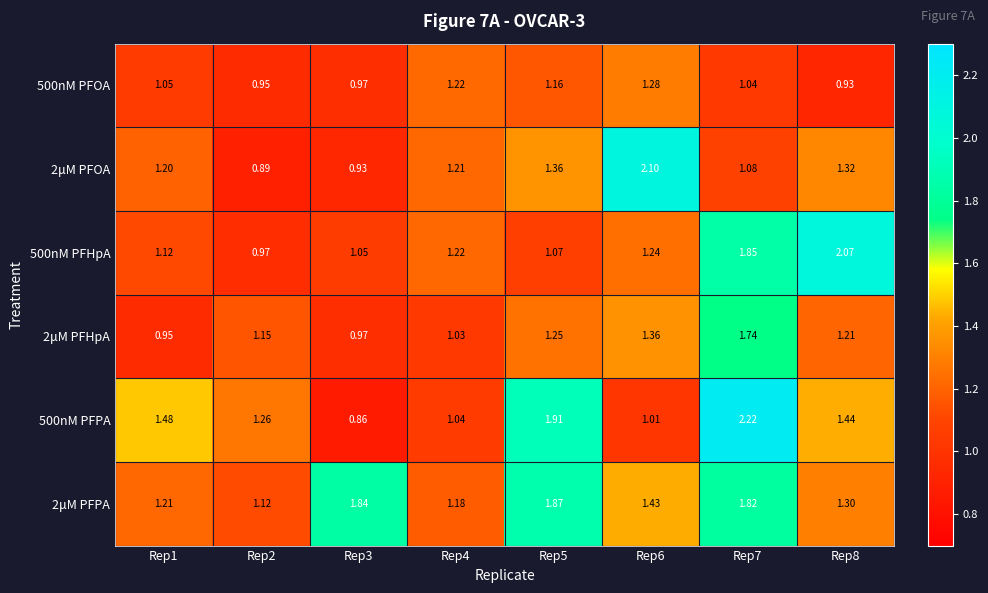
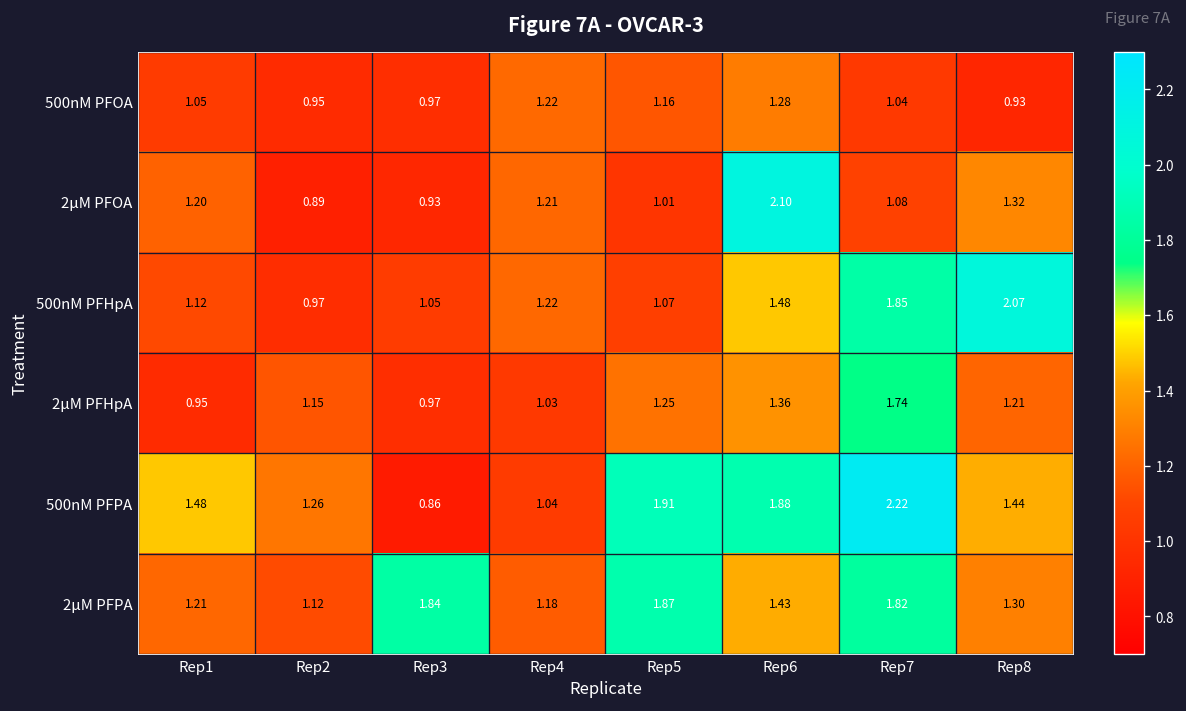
  {
    "500nM PFOA": {
      "Rep1": 1.05,
      "Rep2": 0.95,
      "Rep3": 0.97,
      "Rep4": 1.22,
      "Rep5": 1.16,
      "Rep6": 1.28,
      "Rep7": 1.04,
      "Rep8": 0.93
    },
    "2μM PFOA": {
      "Rep1": 1.20,
      "Rep2": 0.89,
      "Rep3": 0.93,
      "Rep4": 1.21,
-     "Rep5": 1.36,
+     "Rep5": 1.01,
      "Rep6": 2.10,
      "Rep7": 1.08,
      "Rep8": 1.32
    },
    "500nM PFHpA": {
      "Rep1": 1.12,
      "Rep2": 0.97,
      "Rep3": 1.05,
      "Rep4": 1.22,
      "Rep5": 1.07,
-     "Rep6": 1.24,
+     "Rep6": 1.48,
      "Rep7": 1.85,
      "Rep8": 2.07
    },
    "2μM PFHpA": {
      "Rep1": 0.95,
      "Rep2": 1.15,
      "Rep3": 0.97,
      "Rep4": 1.03,
      "Rep5": 1.25,
      "Rep6": 1.36,
      "Rep7": 1.74,
      "Rep8": 1.21
    },
    "500nM PFPA": {
      "Rep1": 1.48,
      "Rep2": 1.26,
      "Rep3": 0.86,
      "Rep4": 1.04,
      "Rep5": 1.91,
-     "Rep6": 1.01,
+     "Rep6": 1.88,
      "Rep7": 2.22,
      "Rep8": 1.44
    },
    "2μM PFPA": {
      "Rep1": 1.21,
      "Rep2": 1.12,
      "Rep3": 1.84,
      "Rep4": 1.18,
      "Rep5": 1.87,
      "Rep6": 1.43,
      "Rep7": 1.82,
      "Rep8": 1.30
    }
  }
